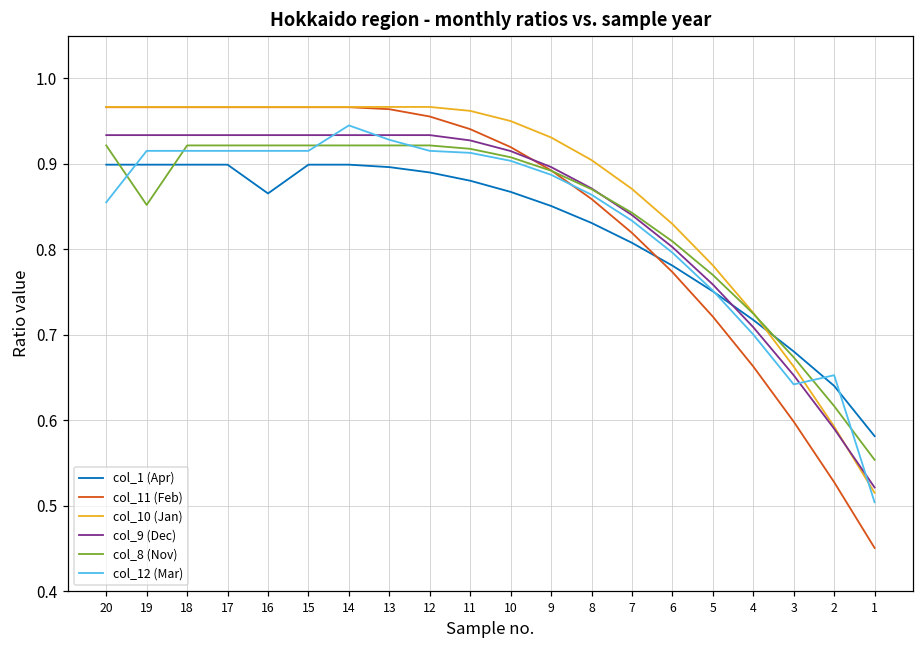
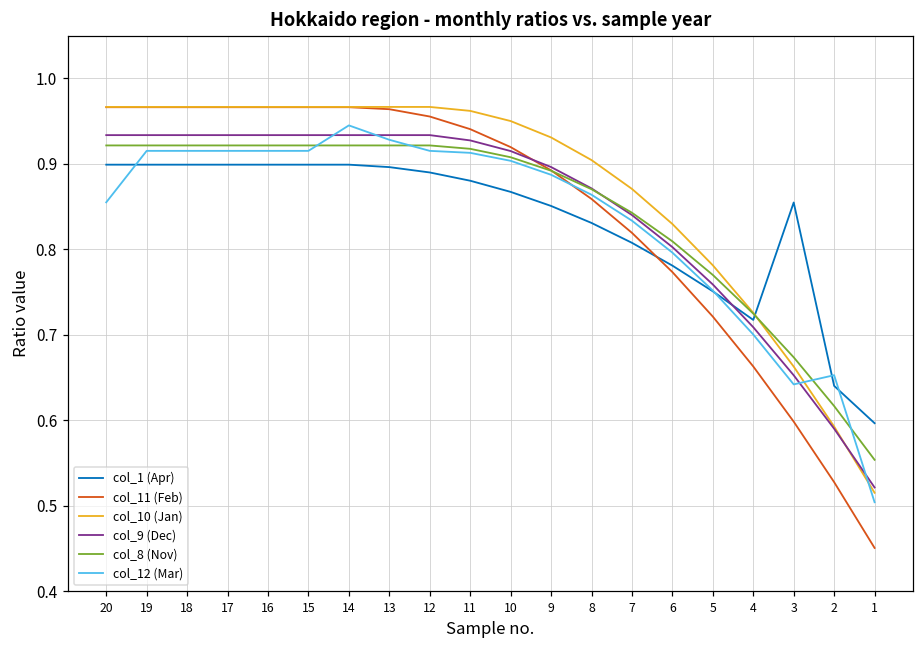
  {
    "col_1 (Apr)": {
      "20": 0.90,
      "19": 0.90,
      "18": 0.90,
      "17": 0.90,
-     "16": 0.87,
+     "16": 0.90,
      "15": 0.90,
      "14": 0.90,
      "13": 0.90,
      "12": 0.89,
      "11": 0.88,
      "10": 0.87,
      "9": 0.85,
      "8": 0.83,
      "7": 0.81,
      "6": 0.78,
      "4": 0.72,
-     "3": 0.68,
+     "3": 0.85,
      "2": 0.64,
-     "1": 0.58
+     "1": 0.60
    },
    "col_11 (Feb)": {
      "12": 0.96,
      "11": 0.94,
      "10": 0.92,
      "8": 0.86,
      "7": 0.82,
      "6": 0.77,
      "5": 0.72,
      "4": 0.66,
      "3": 0.60,
      "2": 0.53,
      "1": 0.45
    },
    "col_10 (Jan)": {
      "12": 0.97,
      "11": 0.96,
      "10": 0.95,
      "9": 0.93,
      "8": 0.90,
      "7": 0.87,
      "6": 0.83,
      "5": 0.78,
      "3": 0.66,
      "1": 0.52
    },
    "col_9 (Dec)": {
      "20": 0.93,
      "19": 0.93,
      "18": 0.93,
      "17": 0.93,
      "16": 0.93,
      "15": 0.93,
      "14": 0.93,
      "13": 0.93,
      "12": 0.93,
      "11": 0.93,
      "10": 0.91,
      "9": 0.90,
      "6": 0.80,
      "5": 0.76,
      "4": 0.71,
      "3": 0.65,
      "1": 0.52
    },
    "col_8 (Nov)": {
      "20": 0.92,
-     "19": 0.85,
+     "19": 0.92,
      "18": 0.92,
      "17": 0.92,
      "16": 0.92,
      "15": 0.92,
      "14": 0.92,
      "13": 0.92,
      "12": 0.92,
      "11": 0.92,
      "10": 0.91,
      "6": 0.81,
      "5": 0.77,
      "3": 0.67,
      "2": 0.62,
      "1": 0.55
    },
    "col_12 (Mar)": {
      "20": 0.86,
      "19": 0.92,
      "18": 0.92,
      "17": 0.92,
      "16": 0.92,
      "15": 0.92,
      "14": 0.94,
      "13": 0.93,
      "12": 0.92,
      "11": 0.91,
      "10": 0.90,
      "9": 0.89,
      "8": 0.86,
      "7": 0.83,
      "6": 0.80,
      "4": 0.70,
      "3": 0.64,
      "2": 0.65,
      "1": 0.50
    }
  }
